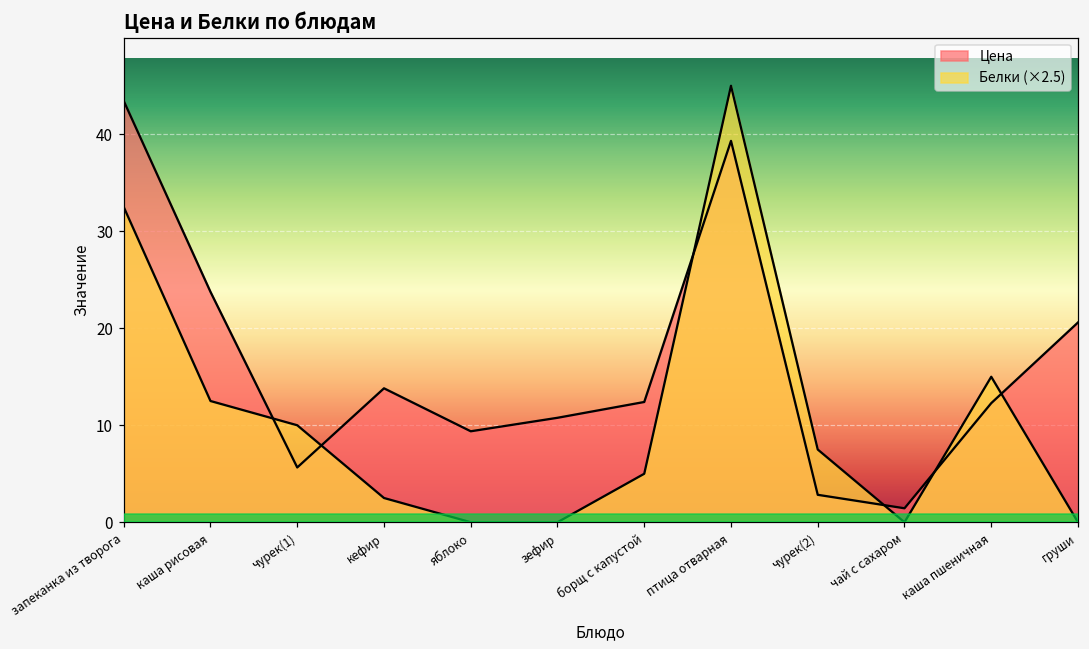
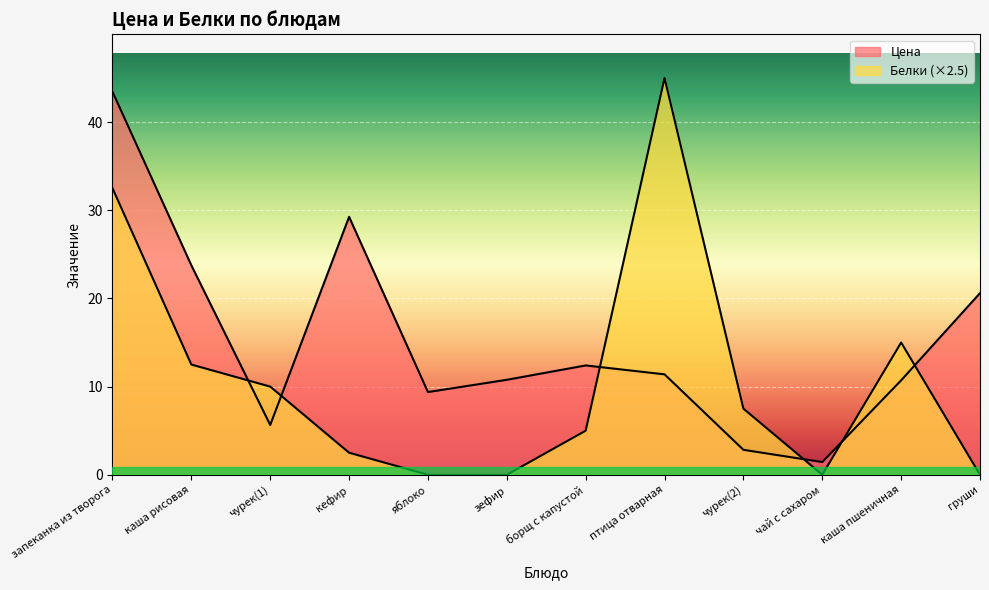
  {
    "Цена": {
      "запеканка из творога": 43,
      "каша рисовая": 24,
      "чурек(1)": 6,
-     "кефир": 14,
+     "кефир": 29,
      "яблоко": 9,
      "зефир": 11,
      "борщ с капустой": 12,
-     "птица отварная": 39,
+     "птица отварная": 11,
      "чурек(2)": 3,
      "чай с сахаром": 1,
-     "каша пшеничная": 12,
+     "каша пшеничная": 11,
      "груши": 21
    },
    "Белки (×2.5)": {
      "запеканка из творога": 33,
      "каша рисовая": 13,
      "чурек(1)": 10,
      "кефир": 3,
      "борщ с капустой": 5,
      "птица отварная": 45,
      "чурек(2)": 8,
      "каша пшеничная": 15
    }
  }
